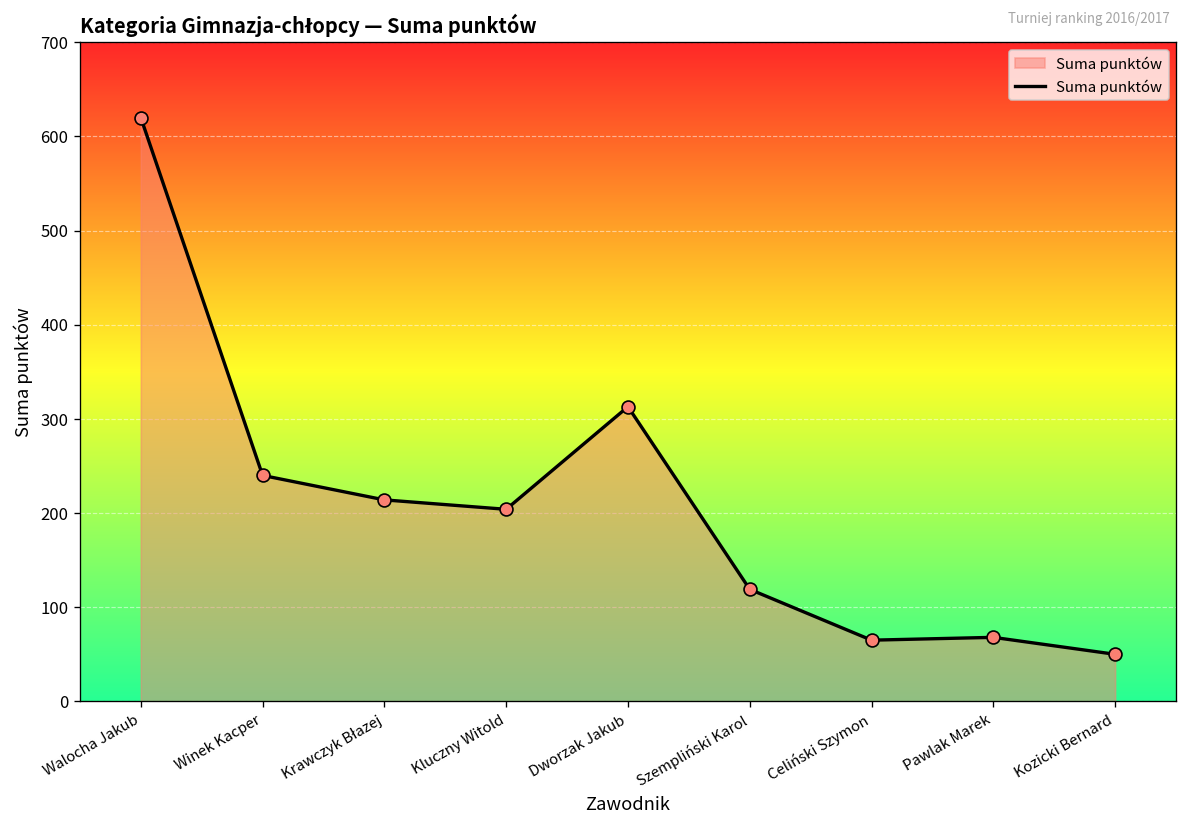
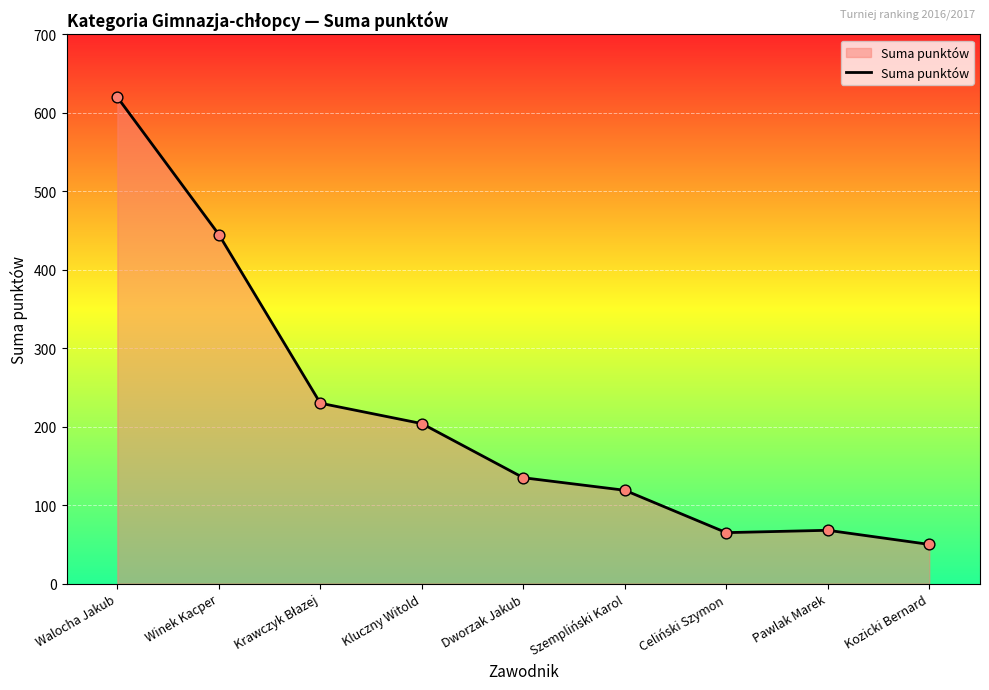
  {
    "Walocha Jakub": 620,
-   "Winek Kacper": 240,
-   "Krawczyk Błazej": 210,
+   "Winek Kacper": 450,
+   "Krawczyk Błazej": 230,
    "Kluczny Witold": 200,
-   "Dworzak Jakub": 310,
+   "Dworzak Jakub": 140,
    "Szempliński Karol": 120,
    "Celiński Szymon": 70,
    "Pawlak Marek": 70,
    "Kozicki Bernard": 50
  }
